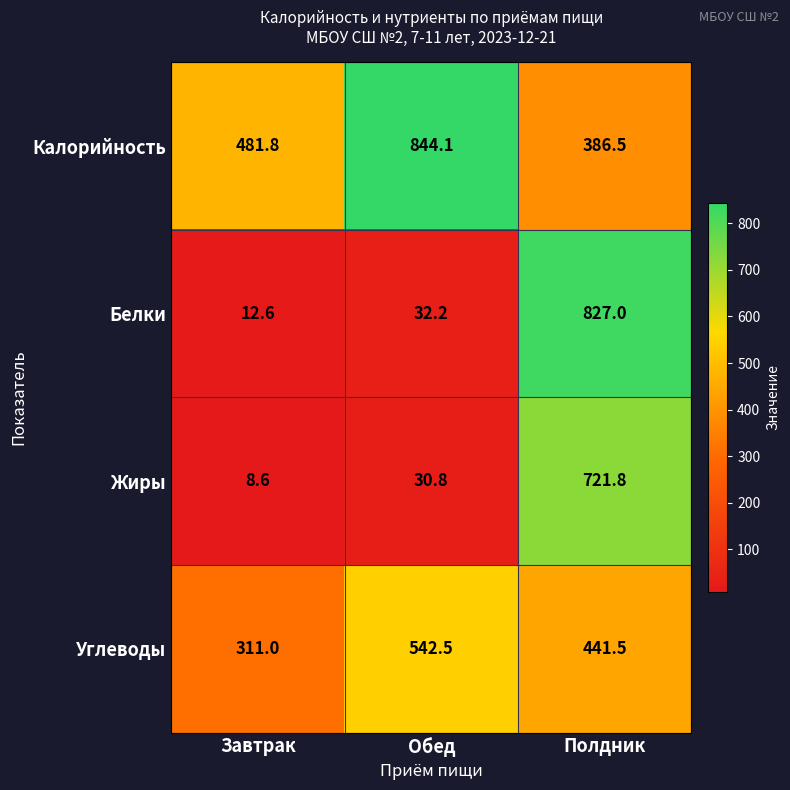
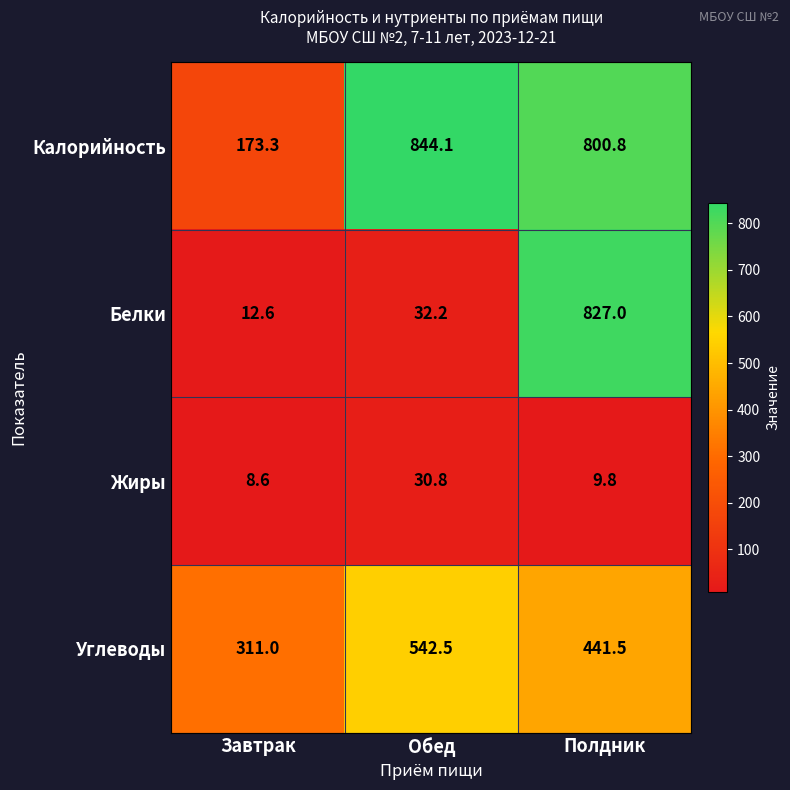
  {
    "Калорийность": {
-     "Завтрак": 481.8,
+     "Завтрак": 173.3,
      "Обед": 844.1,
-     "Полдник": 386.5
+     "Полдник": 800.8
    },
    "Белки": {
      "Завтрак": 12.6,
      "Обед": 32.2,
      "Полдник": 827.0
    },
    "Жиры": {
      "Завтрак": 8.6,
      "Обед": 30.8,
-     "Полдник": 721.8
+     "Полдник": 9.8
    },
    "Углеводы": {
      "Завтрак": 311.0,
      "Обед": 542.5,
      "Полдник": 441.5
    }
  }
